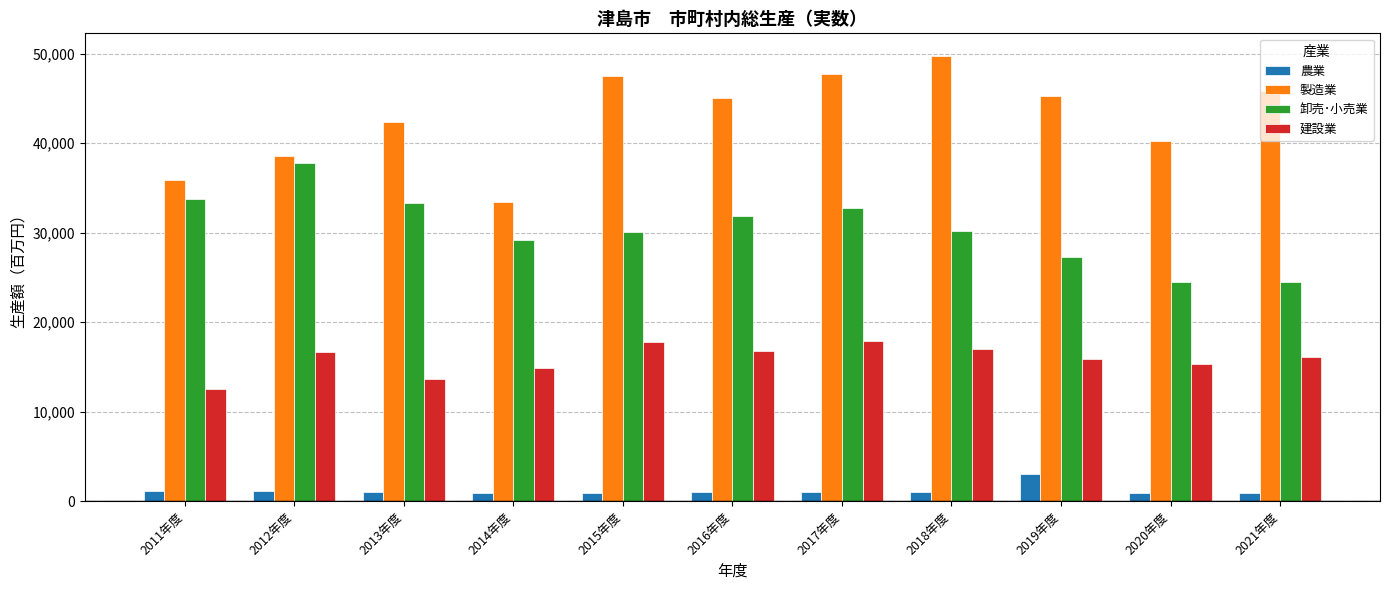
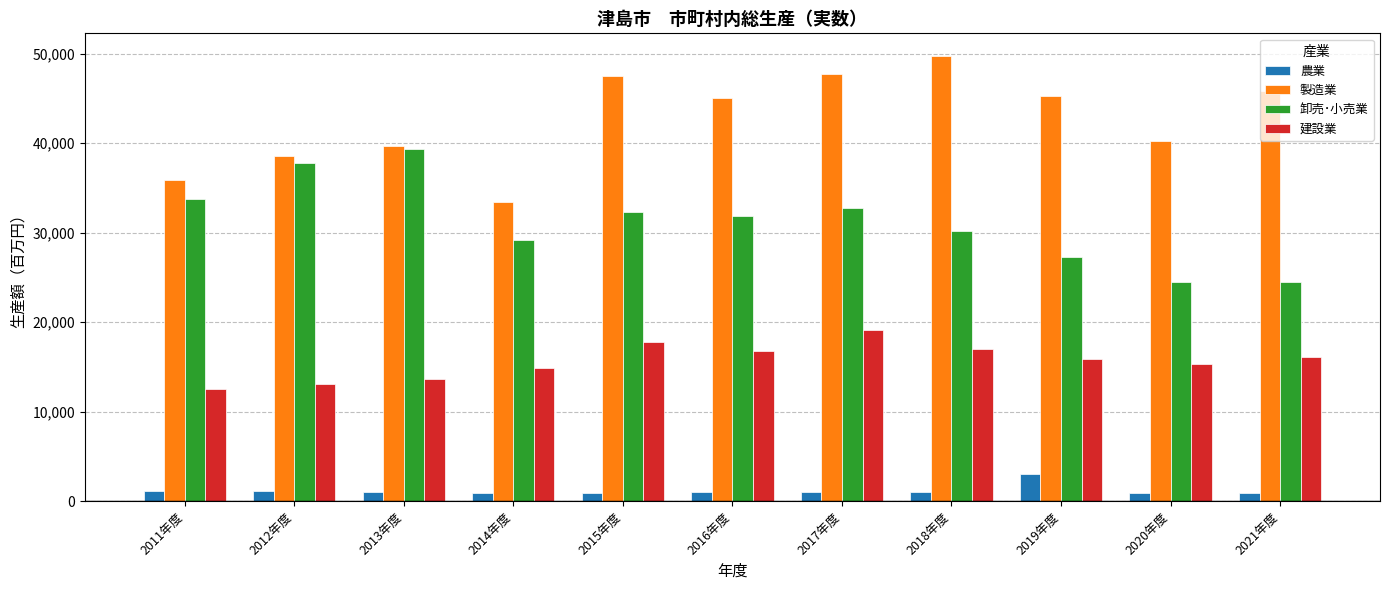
  {
    "農業": {
      "2011年度": "1,000",
      "2012年度": "1,000",
      "2013年度": "1,000",
      "2014年度": "1,000",
      "2015年度": "1,000",
      "2016年度": "1,000",
      "2017年度": "1,000",
      "2018年度": "1,000",
      "2019年度": "3,000",
      "2020年度": "1,000",
      "2021年度": "1,000"
    },
    "製造業": {
      "2011年度": "36,000",
      "2012年度": "39,000",
-     "2013年度": "42,000",
+     "2013年度": "40,000",
      "2014年度": "33,000",
      "2015年度": "47,000",
      "2016年度": "45,000",
      "2017年度": "48,000",
      "2018年度": "50,000",
      "2019年度": "45,000",
      "2020年度": "40,000"
    },
    "卸売･小売業": {
      "2011年度": "34,000",
      "2012年度": "38,000",
-     "2013年度": "33,000",
+     "2013年度": "39,000",
      "2014年度": "29,000",
-     "2015年度": "30,000",
+     "2015年度": "32,000",
      "2016年度": "32,000",
      "2017年度": "33,000",
      "2018年度": "30,000",
      "2019年度": "27,000",
      "2020年度": "24,000",
      "2021年度": "24,000"
    },
    "建設業": {
      "2011年度": "13,000",
-     "2012年度": "17,000",
+     "2012年度": "13,000",
      "2013年度": "14,000",
      "2014年度": "15,000",
      "2015年度": "18,000",
      "2016年度": "17,000",
-     "2017年度": "18,000",
+     "2017年度": "19,000",
      "2018年度": "17,000",
      "2019年度": "16,000",
      "2020年度": "15,000",
      "2021年度": "16,000"
    }
  }
